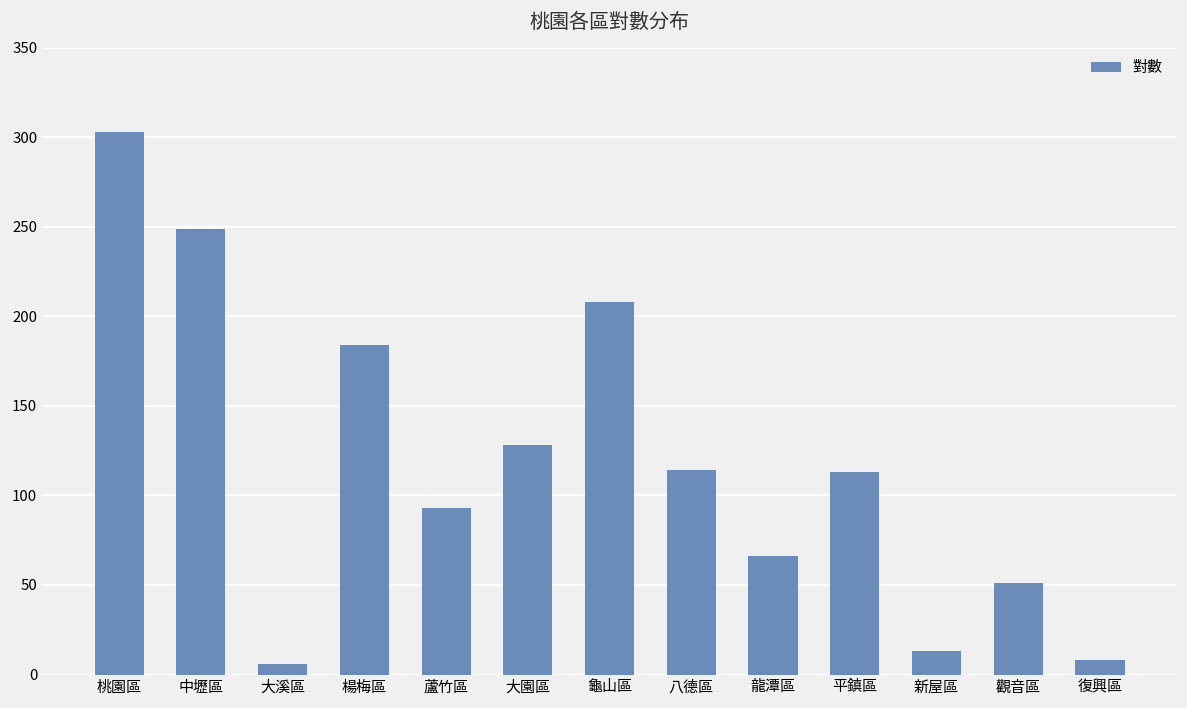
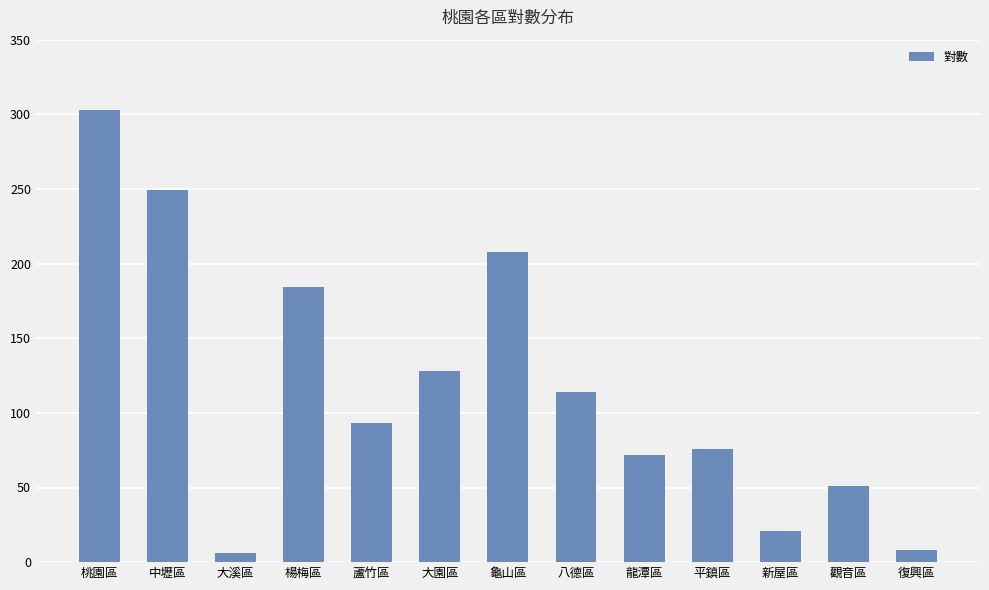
  {
    "桃園區": 303,
    "中壢區": 249,
    "大溪區": 6,
    "楊梅區": 184,
    "蘆竹區": 93,
    "大園區": 128,
    "龜山區": 208,
    "八德區": 114,
-   "龍潭區": 66,
-   "平鎮區": 113,
-   "新屋區": 13,
+   "龍潭區": 72,
+   "平鎮區": 76,
+   "新屋區": 21,
    "觀音區": 51,
    "復興區": 8
  }
